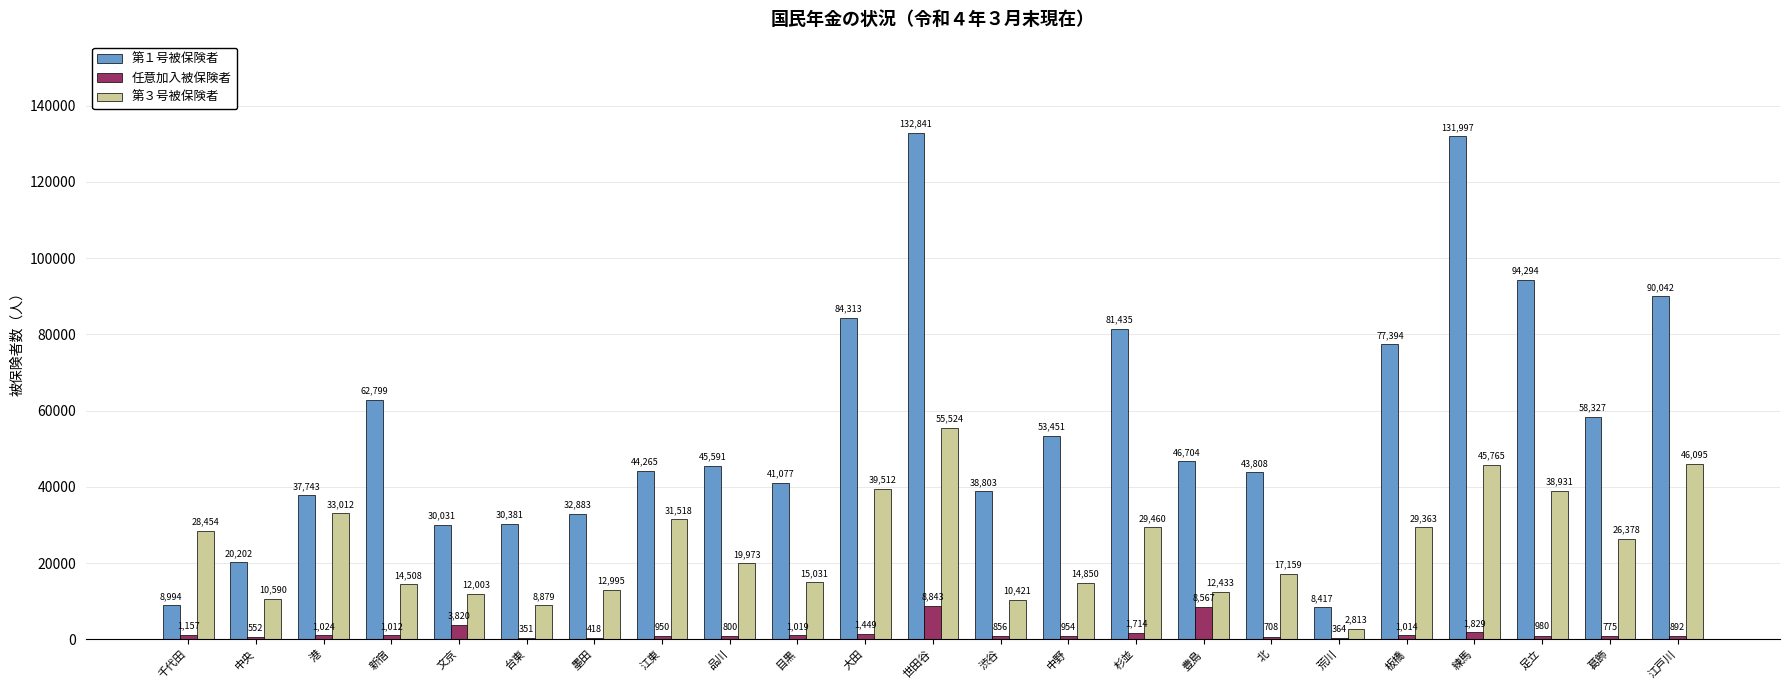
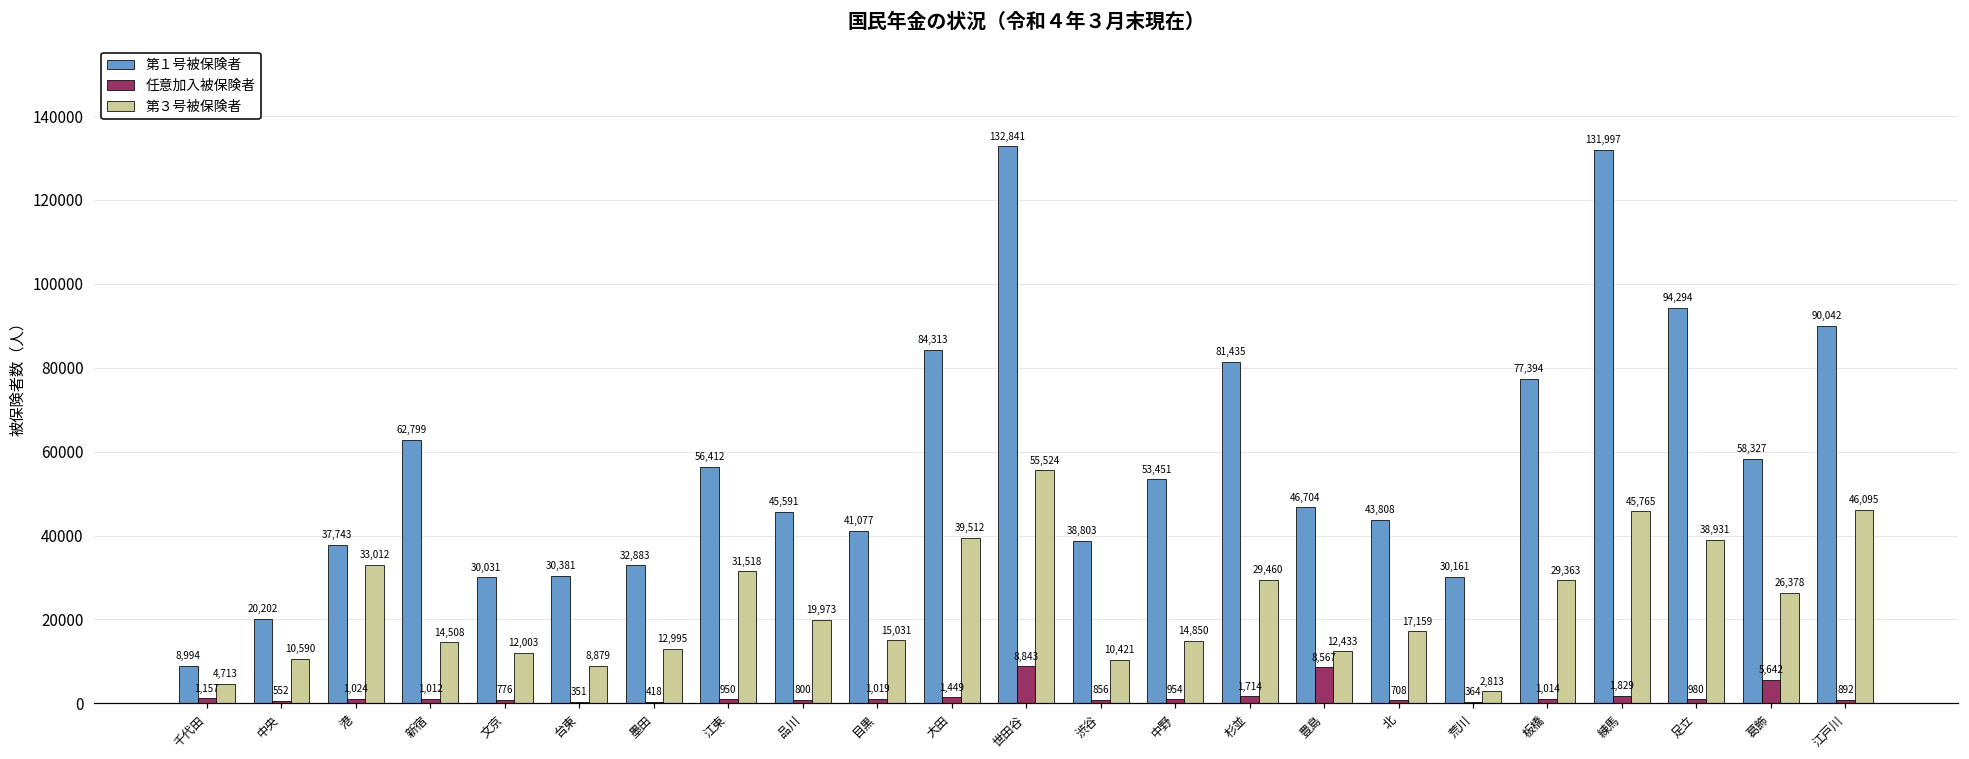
  {
    "第１号被保険者": {
      "千代田": "8,994",
      "中央": "20,202",
      "港": "37,743",
      "新宿": "62,799",
      "文京": "30,031",
      "台東": "30,381",
      "墨田": "32,883",
-     "江東": "44,265",
+     "江東": "56,412",
      "品川": "45,591",
      "目黒": "41,077",
      "大田": "84,313",
      "世田谷": "132,841",
      "渋谷": "38,803",
      "中野": "53,451",
      "杉並": "81,435",
      "豊島": "46,704",
      "北": "43,808",
-     "荒川": "8,417",
+     "荒川": "30,161",
      "板橋": "77,394",
      "練馬": "131,997",
      "足立": "94,294",
      "葛飾": "58,327",
      "江戸川": "90,042"
    },
    "任意加入被保険者": {
      "千代田": "1,157",
      "中央": "552",
      "港": "1,024",
      "新宿": "1,012",
-     "文京": "3,820",
+     "文京": "776",
      "台東": "351",
      "墨田": "418",
      "江東": "950",
      "品川": "800",
      "目黒": "1,019",
      "大田": "1,449",
      "世田谷": "8,843",
      "渋谷": "856",
      "中野": "954",
      "杉並": "1,714",
      "豊島": "8,567",
      "北": "708",
      "荒川": "364",
      "板橋": "1,014",
      "練馬": "1,829",
      "足立": "980",
-     "葛飾": "775",
+     "葛飾": "5,642",
      "江戸川": "892"
    },
    "第３号被保険者": {
-     "千代田": "28,454",
+     "千代田": "4,713",
      "中央": "10,590",
      "港": "33,012",
      "新宿": "14,508",
      "文京": "12,003",
      "台東": "8,879",
      "墨田": "12,995",
      "江東": "31,518",
      "品川": "19,973",
      "目黒": "15,031",
      "大田": "39,512",
      "世田谷": "55,524",
      "渋谷": "10,421",
      "中野": "14,850",
      "杉並": "29,460",
      "豊島": "12,433",
      "北": "17,159",
      "荒川": "2,813",
      "板橋": "29,363",
      "練馬": "45,765",
      "足立": "38,931",
      "葛飾": "26,378",
      "江戸川": "46,095"
    }
  }
